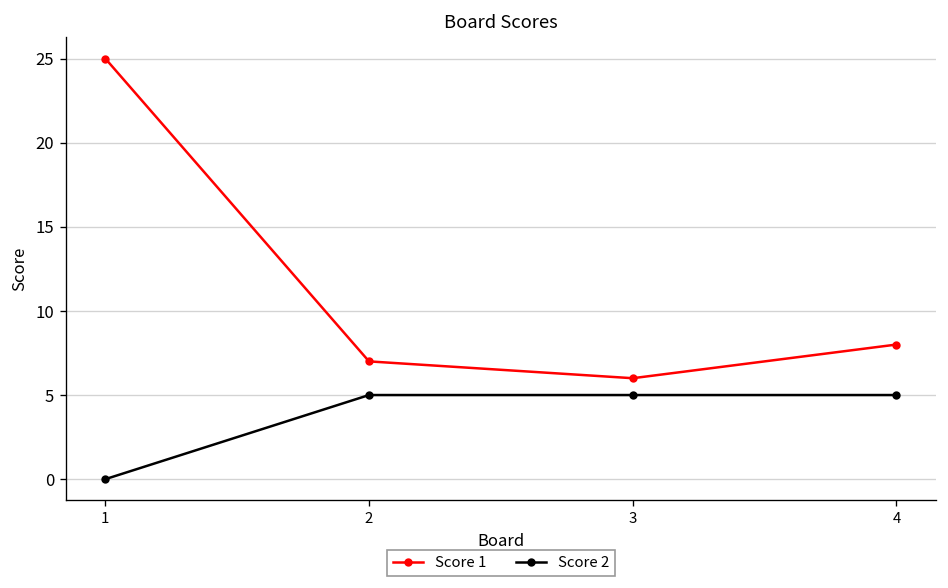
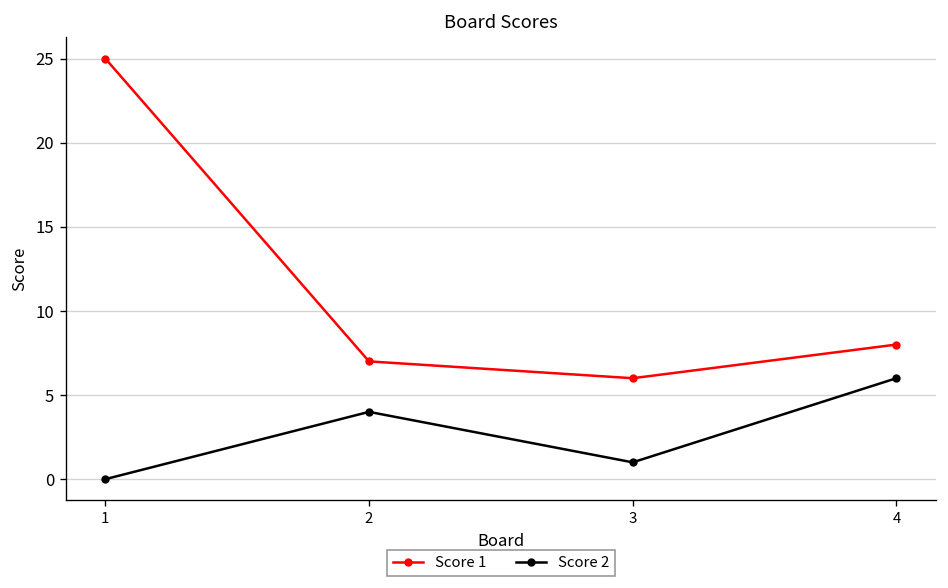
  {
    "Score 1": {
      "1": 25,
      "2": 7,
      "3": 6,
      "4": 8
    },
    "Score 2": {
      "1": 0,
-     "2": 5,
-     "3": 5,
-     "4": 5
+     "2": 4,
+     "3": 1,
+     "4": 6
    }
  }
